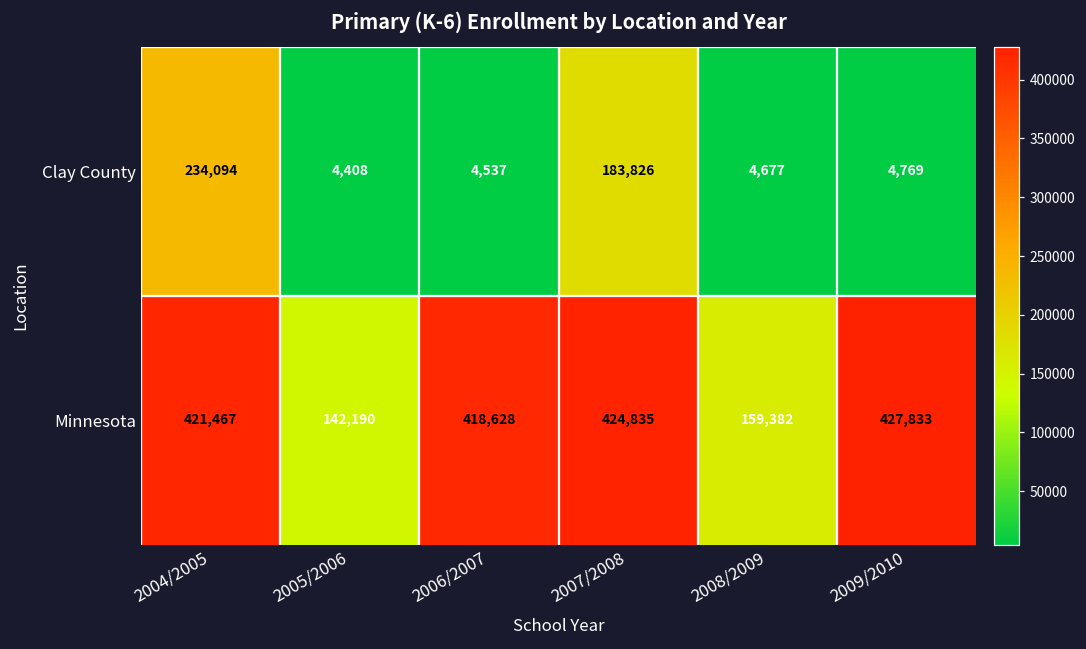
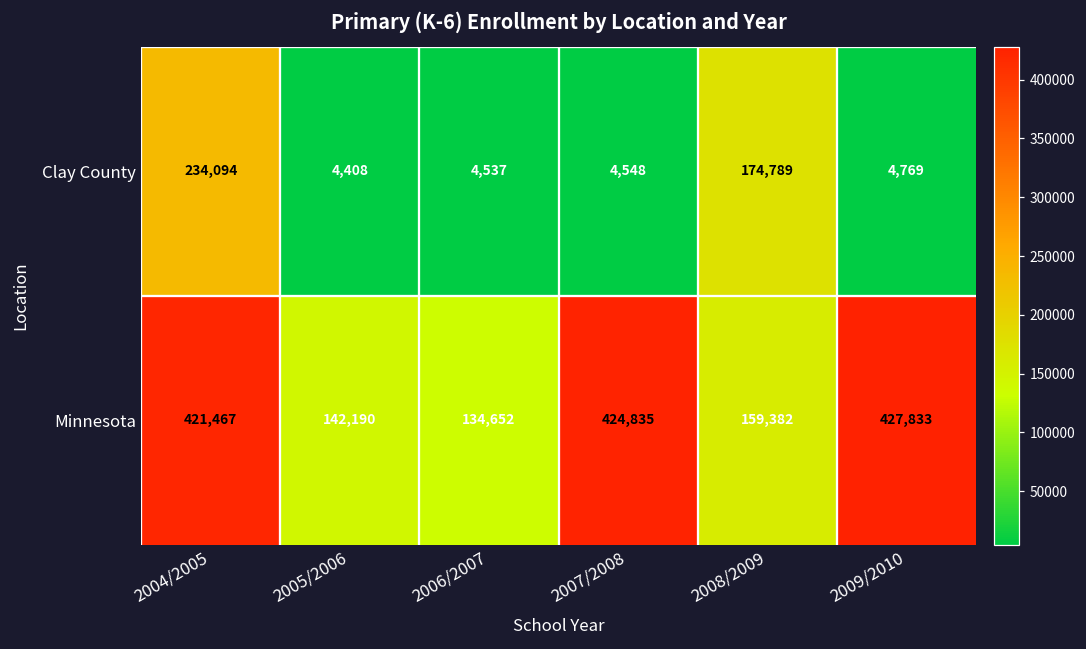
  {
    "Clay County": {
      "2004/2005": "234,094",
      "2005/2006": "4,408",
      "2006/2007": "4,537",
-     "2007/2008": "183,826",
-     "2008/2009": "4,677",
+     "2007/2008": "4,548",
+     "2008/2009": "174,789",
      "2009/2010": "4,769"
    },
    "Minnesota": {
      "2004/2005": "421,467",
      "2005/2006": "142,190",
-     "2006/2007": "418,628",
+     "2006/2007": "134,652",
      "2007/2008": "424,835",
      "2008/2009": "159,382",
      "2009/2010": "427,833"
    }
  }
